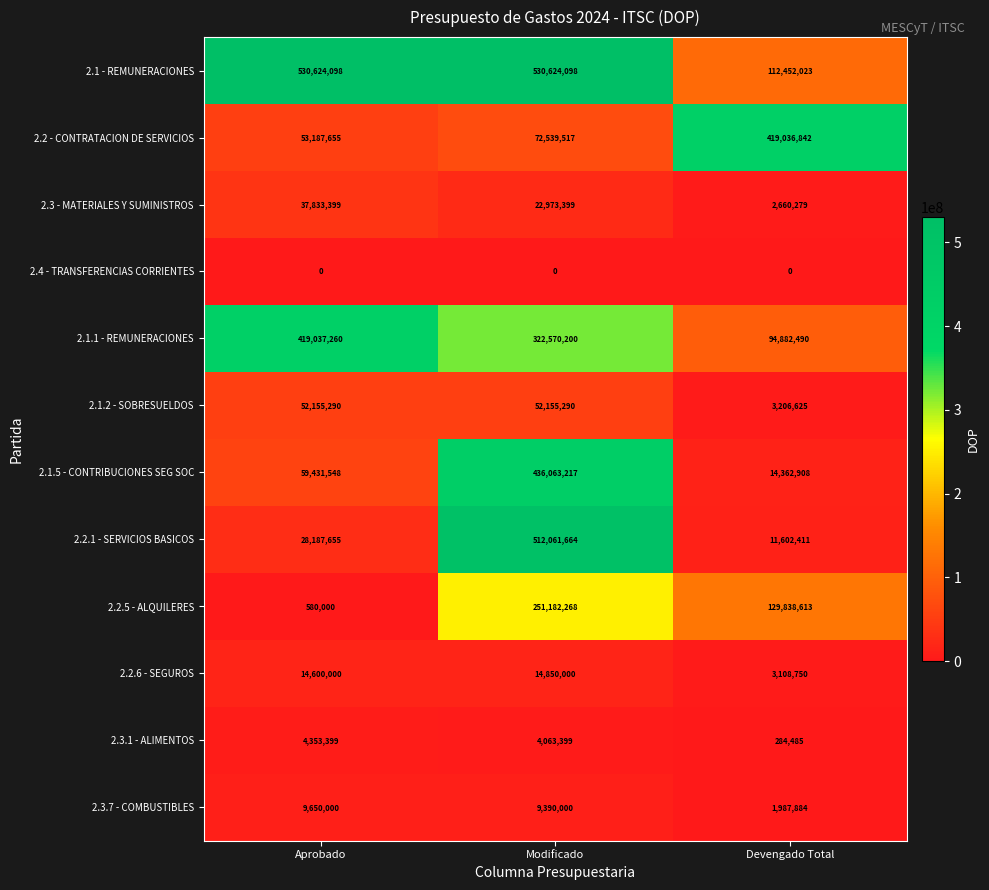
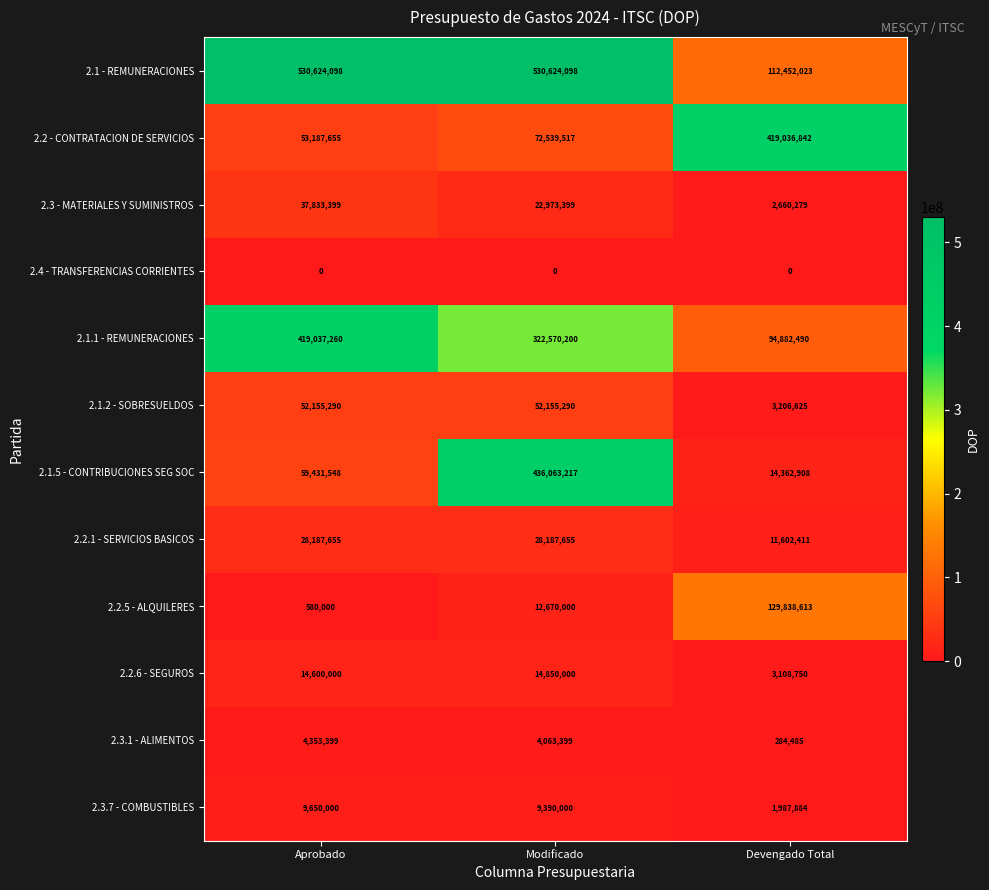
  {
    "2.1 - REMUNERACIONES": {
      "Aprobado": "530,624,098",
      "Modificado": "530,624,098",
      "Devengado Total": "112,452,023"
    },
    "2.2 - CONTRATACION DE SERVICIOS": {
      "Aprobado": "53,187,655",
      "Modificado": "72,539,517",
      "Devengado Total": "419,036,842"
    },
    "2.3 - MATERIALES Y SUMINISTROS": {
      "Aprobado": "37,833,399",
      "Modificado": "22,973,399",
      "Devengado Total": "2,660,279"
    },
    "2.4 - TRANSFERENCIAS CORRIENTES": {
      "Aprobado": "0",
      "Modificado": "0",
      "Devengado Total": "0"
    },
    "2.1.1 - REMUNERACIONES": {
      "Aprobado": "419,037,260",
      "Modificado": "322,570,200",
      "Devengado Total": "94,882,490"
    },
    "2.1.2 - SOBRESUELDOS": {
      "Aprobado": "52,155,290",
      "Modificado": "52,155,290",
      "Devengado Total": "3,206,625"
    },
    "2.1.5 - CONTRIBUCIONES SEG SOC": {
      "Aprobado": "59,431,548",
      "Modificado": "436,063,217",
      "Devengado Total": "14,362,908"
    },
    "2.2.1 - SERVICIOS BASICOS": {
      "Aprobado": "28,187,655",
-     "Modificado": "512,061,664",
+     "Modificado": "28,187,655",
      "Devengado Total": "11,602,411"
    },
    "2.2.5 - ALQUILERES": {
      "Aprobado": "580,000",
-     "Modificado": "251,182,268",
+     "Modificado": "12,670,000",
      "Devengado Total": "129,838,613"
    },
    "2.2.6 - SEGUROS": {
      "Aprobado": "14,600,000",
      "Modificado": "14,850,000",
      "Devengado Total": "3,108,750"
    },
    "2.3.1 - ALIMENTOS": {
      "Aprobado": "4,353,399",
      "Modificado": "4,063,399",
      "Devengado Total": "284,485"
    },
    "2.3.7 - COMBUSTIBLES": {
      "Aprobado": "9,650,000",
      "Modificado": "9,390,000",
      "Devengado Total": "1,987,884"
    }
  }
